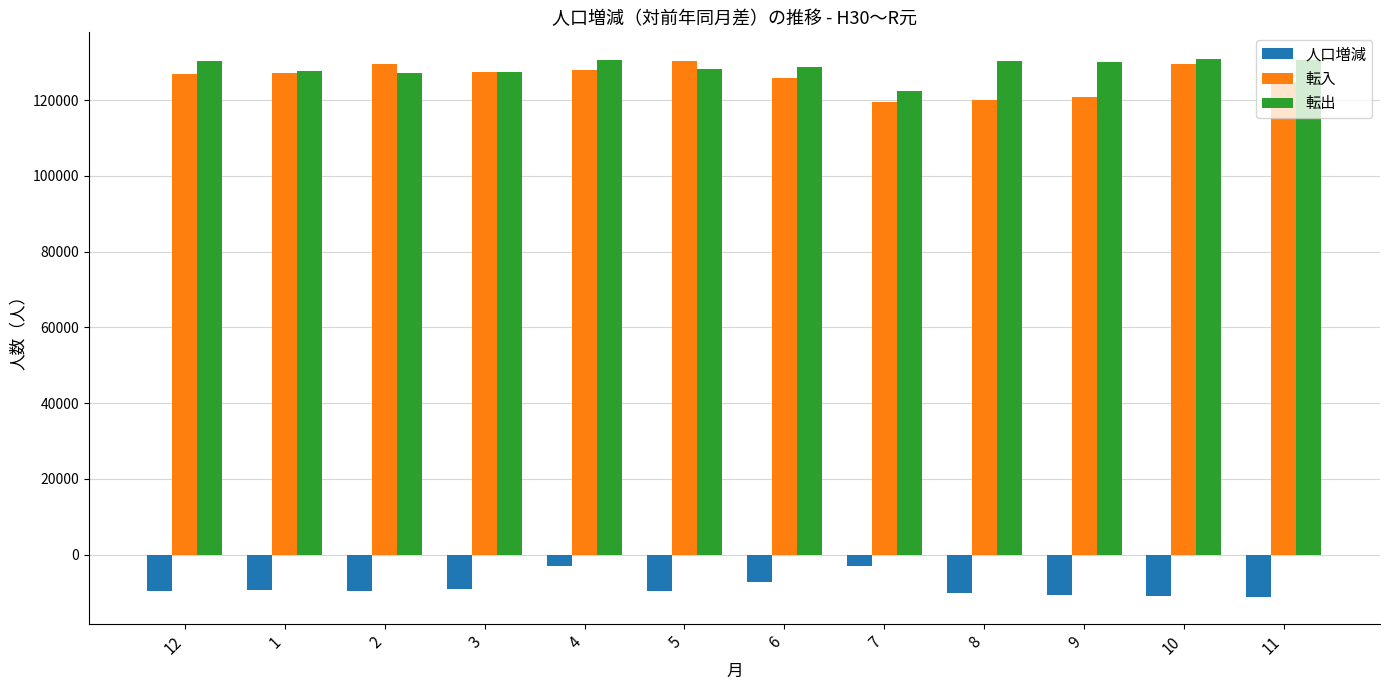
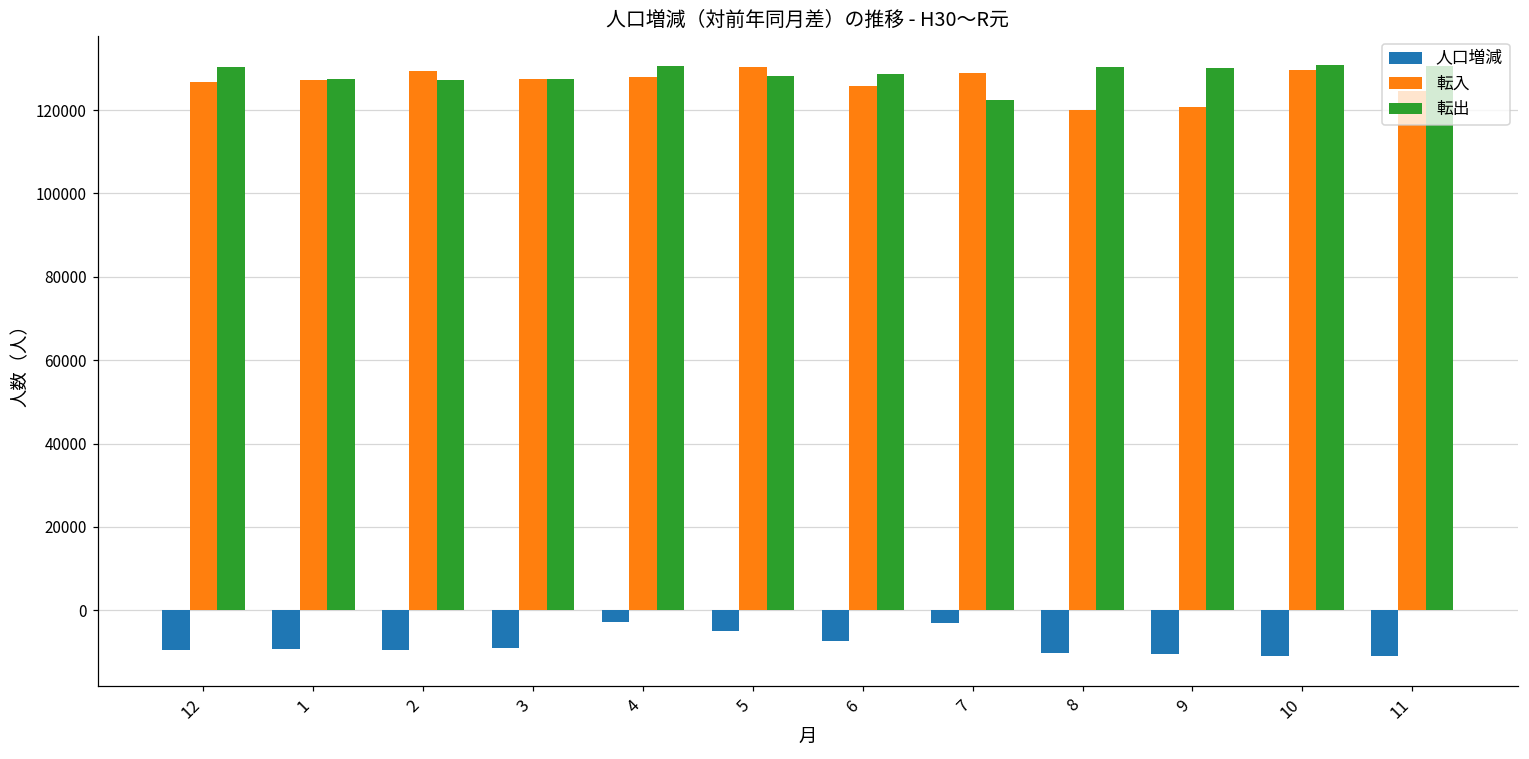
  {
    "人口増減": {
      "12": -9000,
      "1": -9000,
      "2": -9000,
      "3": -9000,
      "4": -3000,
-     "5": -10000,
+     "5": -5000,
      "6": -7000,
      "7": -3000,
      "8": -10000,
      "9": -11000,
      "10": -11000,
      "11": -11000
    },
    "転入": {
      "12": 127000,
      "1": 127000,
      "2": 129000,
      "3": 127000,
      "4": 128000,
      "5": 130000,
      "6": 126000,
-     "7": 120000,
+     "7": 129000,
      "8": 120000,
      "9": 121000,
      "10": 130000
    },
    "転出": {
      "12": 130000,
      "1": 128000,
      "2": 127000,
      "3": 128000,
      "4": 130000,
      "5": 128000,
      "6": 129000,
      "7": 123000,
      "8": 130000,
      "9": 130000,
      "10": 131000
    }
  }
